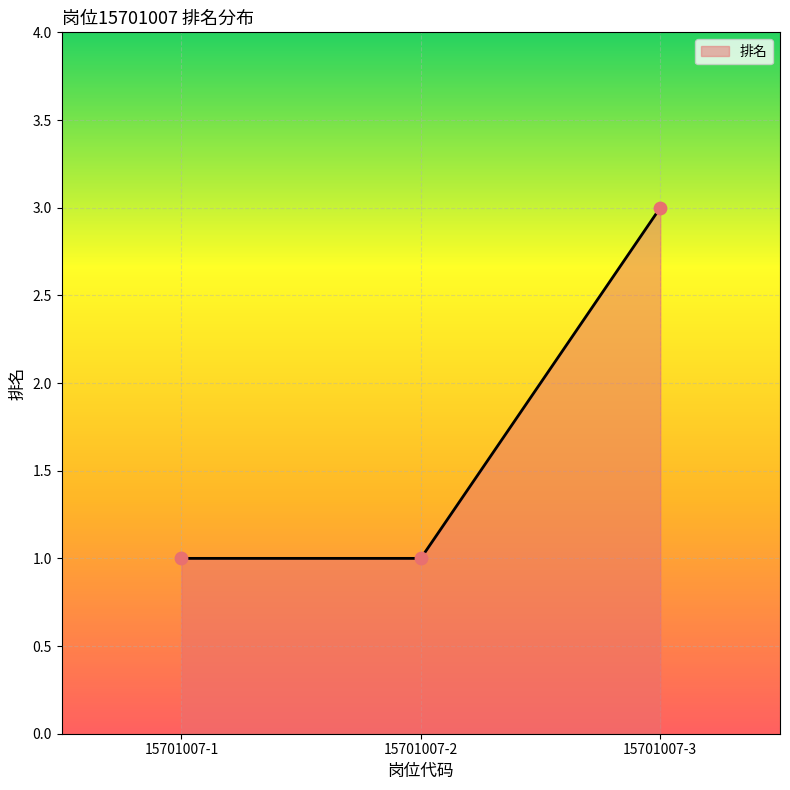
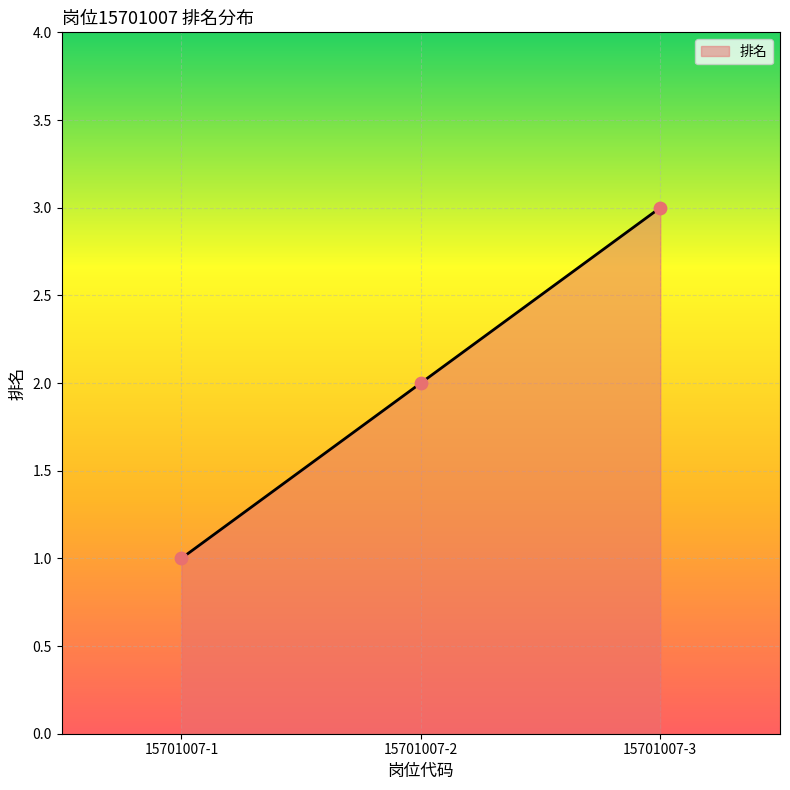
  {
    "15701007-1": 1,
-   "15701007-2": 1,
+   "15701007-2": 2,
    "15701007-3": 3
  }
